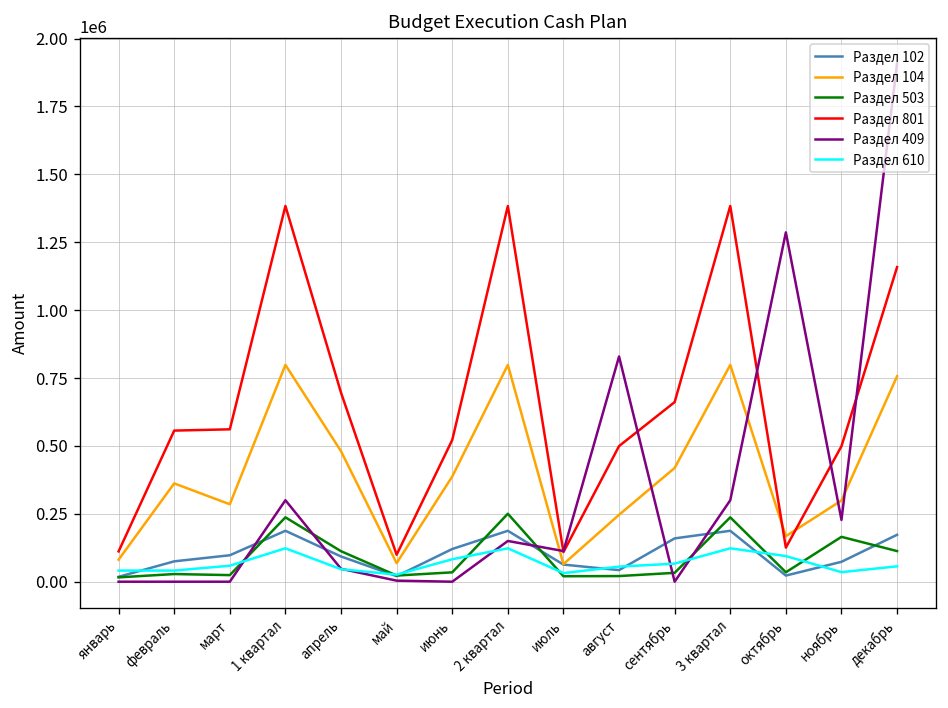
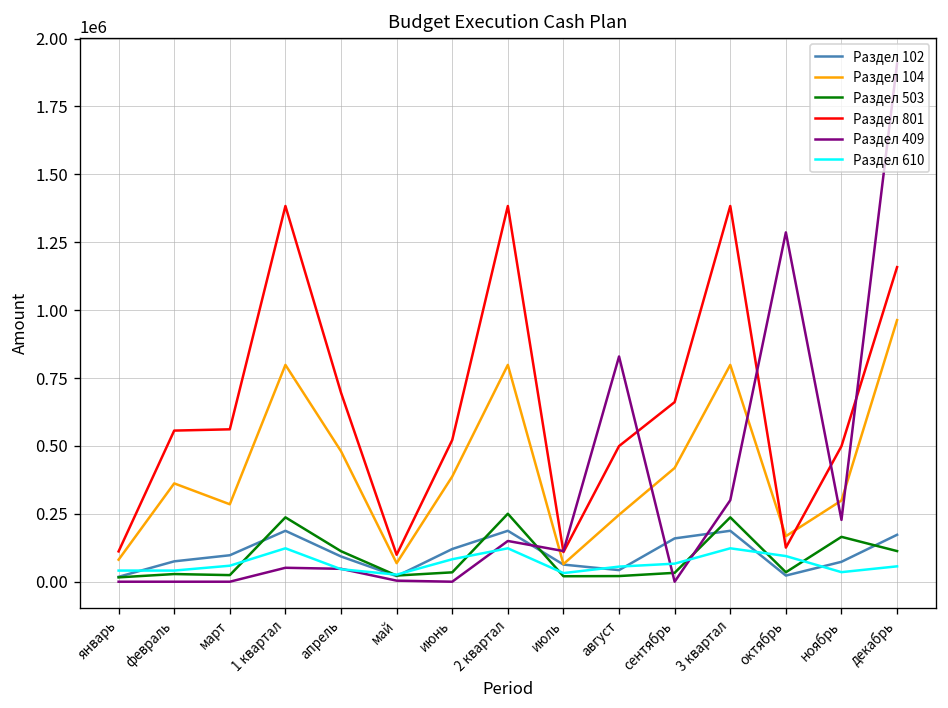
  {
    "Раздел 102": {
      "февраль": 80000,
      "март": 100000,
      "1 квартал": 190000,
      "апрель": 90000,
      "июнь": 120000,
      "2 квартал": 190000,
      "август": 40000,
      "сентябрь": 160000,
      "3 квартал": 190000,
      "октябрь": 20000,
      "ноябрь": 70000,
      "декабрь": 170000
    },
    "Раздел 104": {
      "январь": 80000,
      "февраль": 360000,
      "март": 290000,
      "1 квартал": 800000,
      "апрель": 480000,
      "май": 70000,
      "июнь": 390000,
      "2 квартал": 800000,
      "август": 250000,
      "сентябрь": 420000,
      "3 квартал": 800000,
      "октябрь": 170000,
      "ноябрь": 300000,
-     "декабрь": 760000
+     "декабрь": 960000
    },
    "Раздел 503": {
      "февраль": 30000,
      "март": 20000,
      "1 квартал": 240000,
      "апрель": 110000,
      "июнь": 30000,
      "2 квартал": 250000,
      "июль": 20000,
      "август": 20000,
      "сентябрь": 30000,
      "3 квартал": 240000,
      "октябрь": 30000,
      "ноябрь": 170000,
      "декабрь": 110000
    },
    "Раздел 801": {
      "январь": 110000,
      "февраль": 560000,
      "март": 560000,
      "1 квартал": 1380000,
      "апрель": 700000,
      "май": 100000,
      "июнь": 520000,
      "2 квартал": 1380000,
      "август": 500000,
      "сентябрь": 660000,
      "3 квартал": 1380000,
      "октябрь": 130000,
      "ноябрь": 500000,
      "декабрь": 1160000
    },
    "Раздел 409": {
      "январь": 0,
      "февраль": 0,
      "март": 0,
-     "1 квартал": 300000,
+     "1 квартал": 50000,
      "май": 0,
      "июнь": 0,
      "2 квартал": 150000,
      "август": 830000,
      "сентябрь": 0,
      "3 квартал": 300000,
      "октябрь": 1290000,
      "ноябрь": 230000
    },
    "Раздел 610": {
      "январь": 40000,
      "февраль": 40000,
      "март": 60000,
      "1 квартал": 120000,
      "июнь": 80000,
      "2 квартал": 120000,
      "июль": 30000,
      "август": 60000,
      "сентябрь": 70000,
      "3 квартал": 120000,
      "октябрь": 90000,
      "ноябрь": 40000,
      "декабрь": 60000
    }
  }
